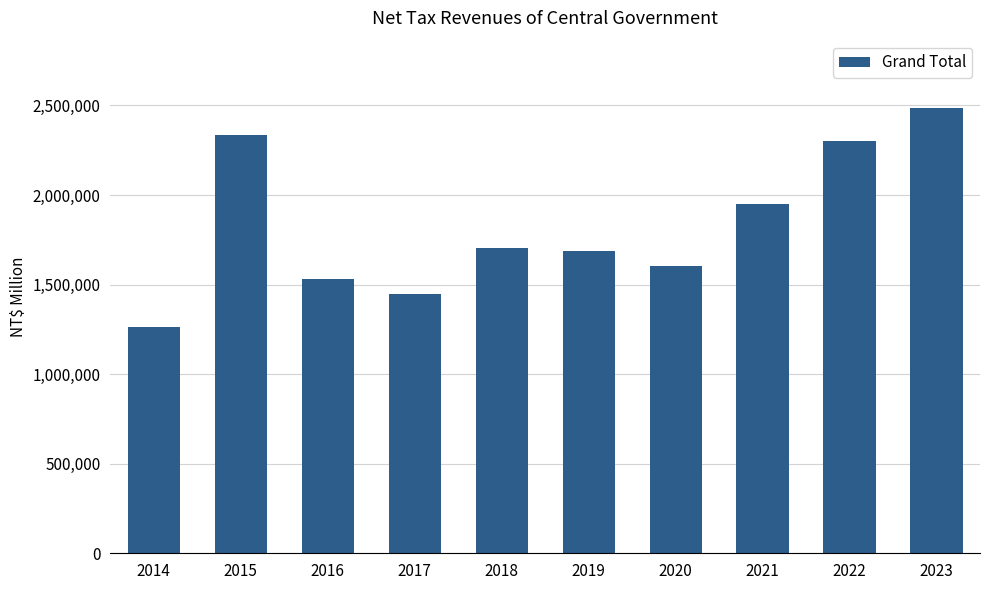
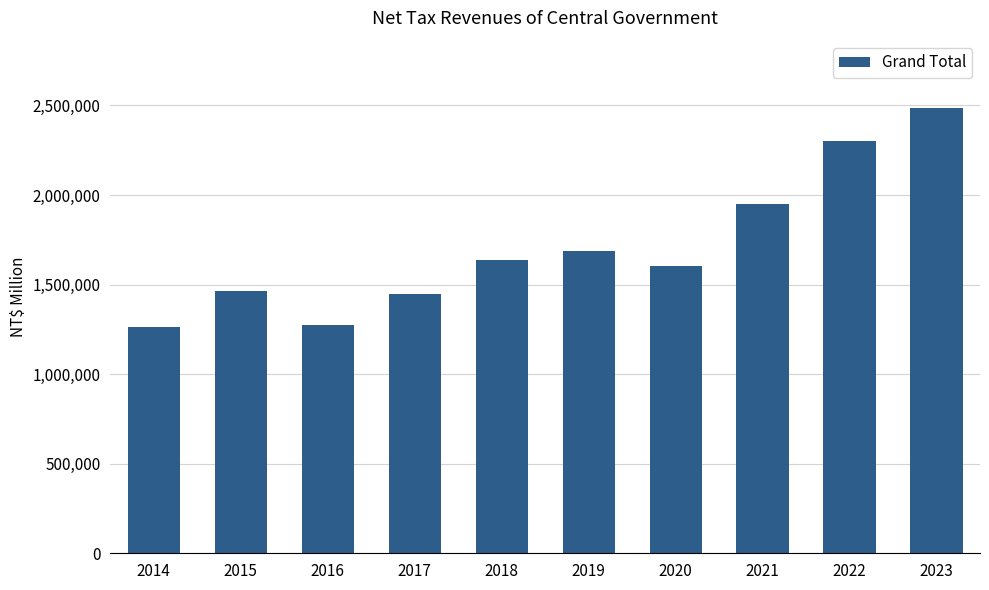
  {
    "2014": "1,260,000",
-   "2015": "2,330,000",
-   "2016": "1,530,000",
+   "2015": "1,470,000",
+   "2016": "1,270,000",
    "2017": "1,450,000",
-   "2018": "1,700,000",
+   "2018": "1,640,000",
    "2019": "1,690,000",
    "2020": "1,610,000",
    "2021": "1,950,000",
    "2022": "2,300,000",
    "2023": "2,490,000"
  }
